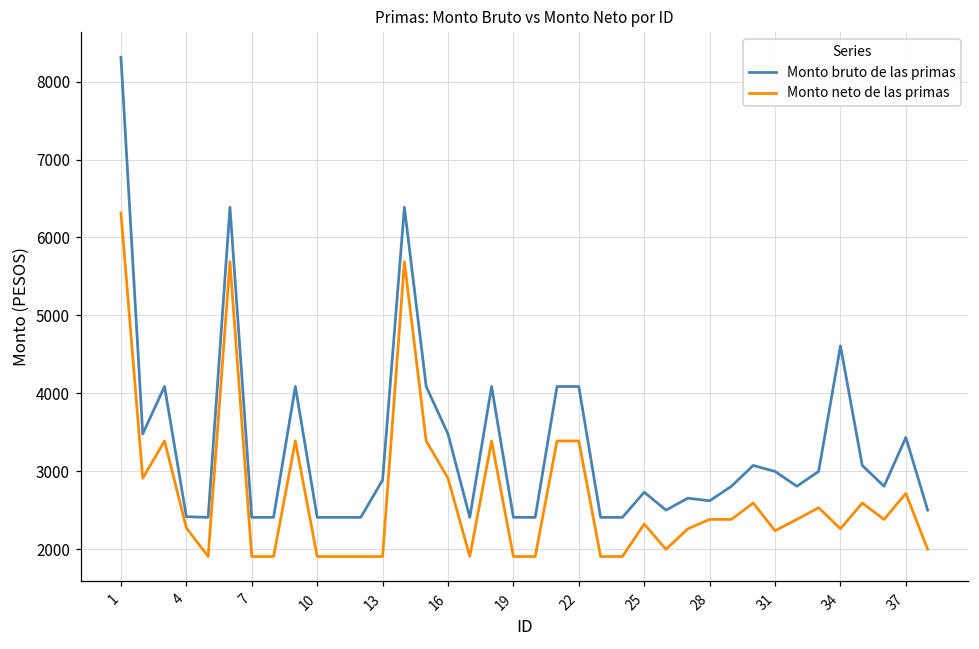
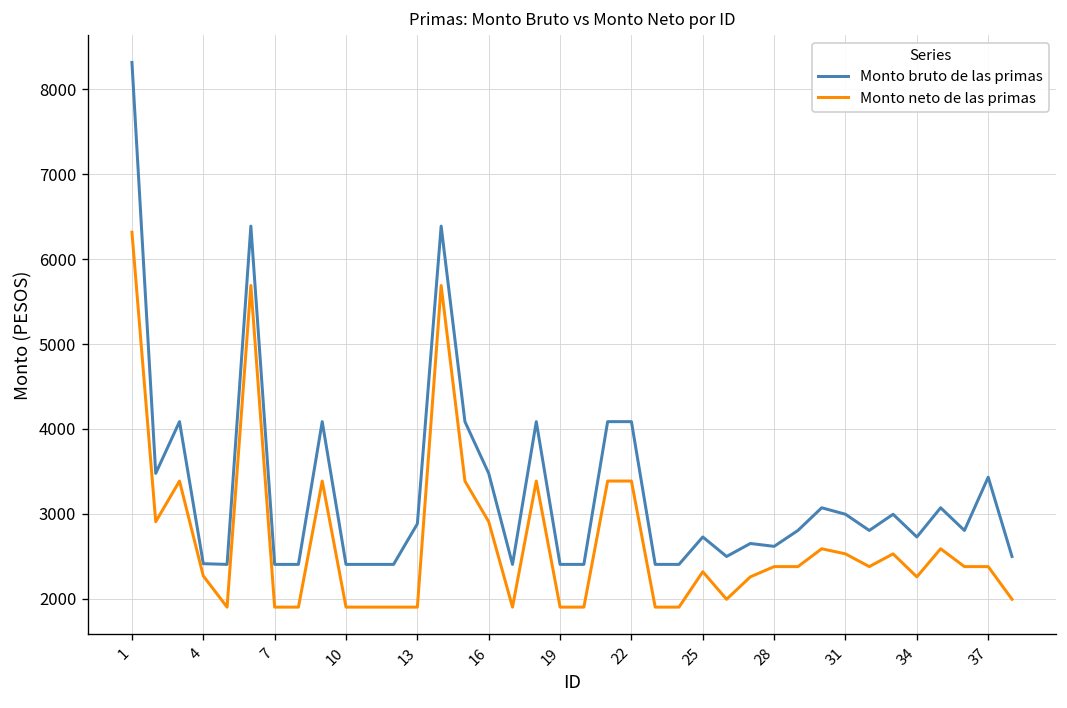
  {
    "Monto bruto de las primas": {
      "1": 8300,
      "4": 2400,
      "7": 2400,
      "10": 2400,
      "13": 2900,
      "16": 3500,
      "19": 2400,
      "22": 4100,
      "25": 2700,
      "28": 2600,
      "31": 3000,
-     "34": 4600,
+     "34": 2700,
      "37": 3400
    },
    "Monto neto de las primas": {
      "1": 6300,
      "4": 2300,
      "7": 1900,
      "10": 1900,
      "13": 1900,
      "16": 2900,
      "19": 1900,
      "22": 3400,
      "25": 2300,
      "28": 2400,
-     "31": 2200,
+     "31": 2500,
      "34": 2300,
-     "37": 2700
+     "37": 2400
    }
  }
